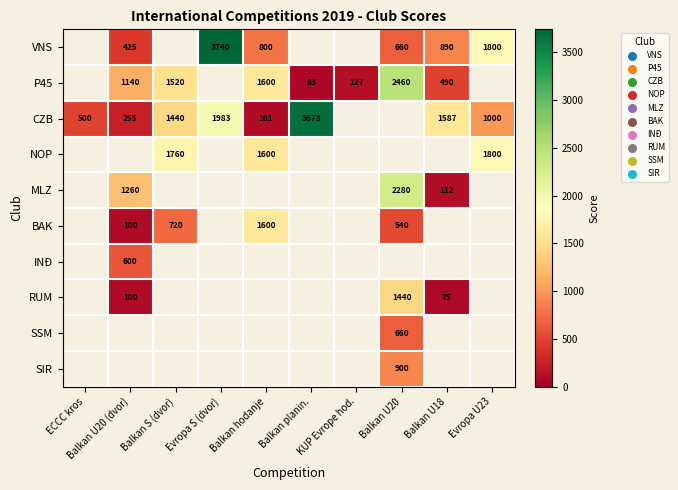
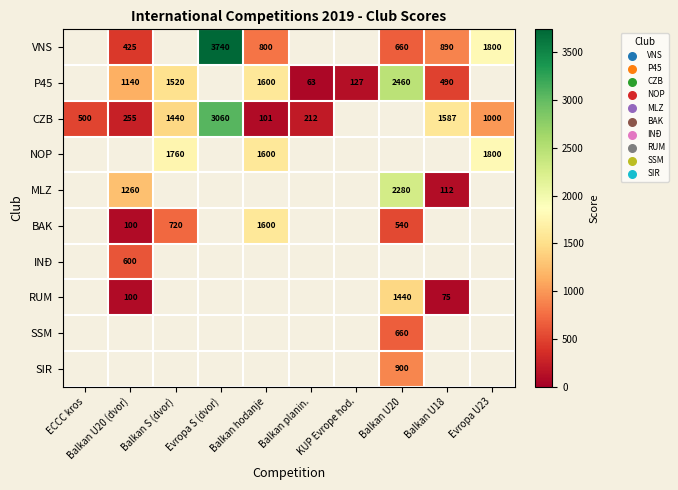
  {
    "VNS": {
      "Balkan U20 (dvor)": 425,
      "Evropa S (dvor)": 3740,
      "Balkan hodanje": 800,
      "Balkan U20": 660,
      "Balkan U18": 890,
      "Evropa U23": 1800
    },
    "P45": {
      "Balkan U20 (dvor)": 1140,
      "Balkan S (dvor)": 1520,
      "Balkan hodanje": 1600,
      "Balkan planin.": 63,
      "KUP Evrope hod.": 127,
      "Balkan U20": 2460,
      "Balkan U18": 490
    },
    "CZB": {
      "ECCC kros": 500,
      "Balkan U20 (dvor)": 255,
      "Balkan S (dvor)": 1440,
-     "Evropa S (dvor)": 1983,
+     "Evropa S (dvor)": 3060,
      "Balkan hodanje": 101,
-     "Balkan planin.": 3673,
+     "Balkan planin.": 212,
      "Balkan U18": 1587,
      "Evropa U23": 1000
    },
    "NOP": {
      "Balkan S (dvor)": 1760,
      "Balkan hodanje": 1600,
      "Evropa U23": 1800
    },
    "MLZ": {
      "Balkan U20 (dvor)": 1260,
      "Balkan U20": 2280,
      "Balkan U18": 112
    },
    "BAK": {
      "Balkan U20 (dvor)": 100,
      "Balkan S (dvor)": 720,
      "Balkan hodanje": 1600,
      "Balkan U20": 540
    },
    "INĐ": {
      "Balkan U20 (dvor)": 600
    },
    "RUM": {
      "Balkan U20 (dvor)": 100,
      "Balkan U20": 1440,
      "Balkan U18": 75
    },
    "SSM": {
      "Balkan U20": 660
    },
    "SIR": {
      "Balkan U20": 900
    }
  }
